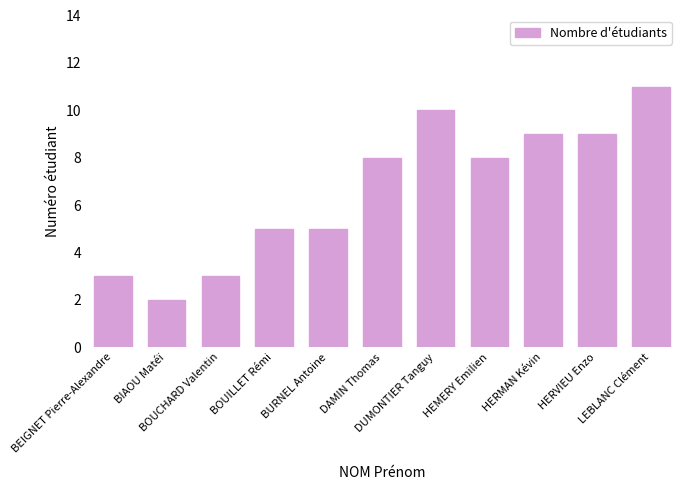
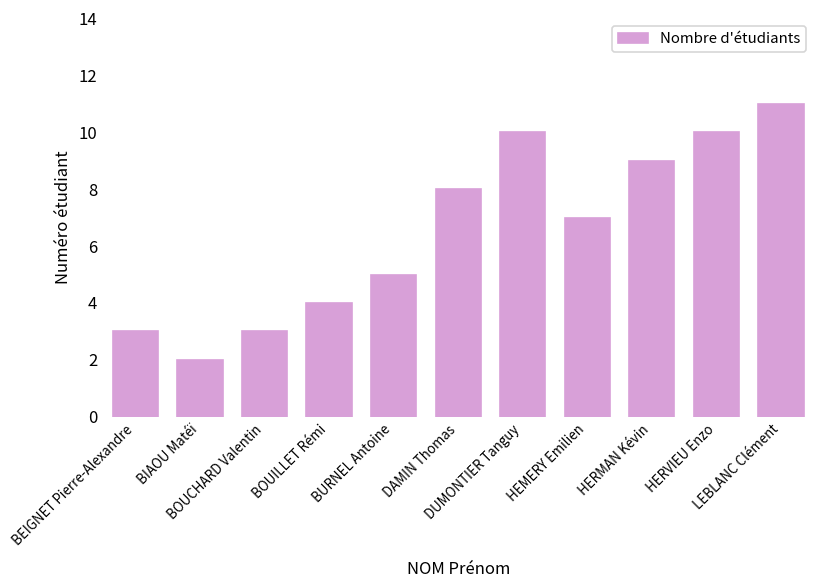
  {
    "BEIGNET Pierre-Alexandre": 3,
    "BIAOU Matéï": 2,
    "BOUCHARD Valentin": 3,
-   "BOUILLET Rémi": 5,
+   "BOUILLET Rémi": 4,
    "BURNEL Antoine": 5,
    "DAMIN Thomas": 8,
    "DUMONTIER Tanguy": 10,
-   "HEMERY Emilien": 8,
+   "HEMERY Emilien": 7,
    "HERMAN Kévin": 9,
-   "HERVIEU Enzo": 9,
+   "HERVIEU Enzo": 10,
    "LEBLANC Clément": 11
  }
